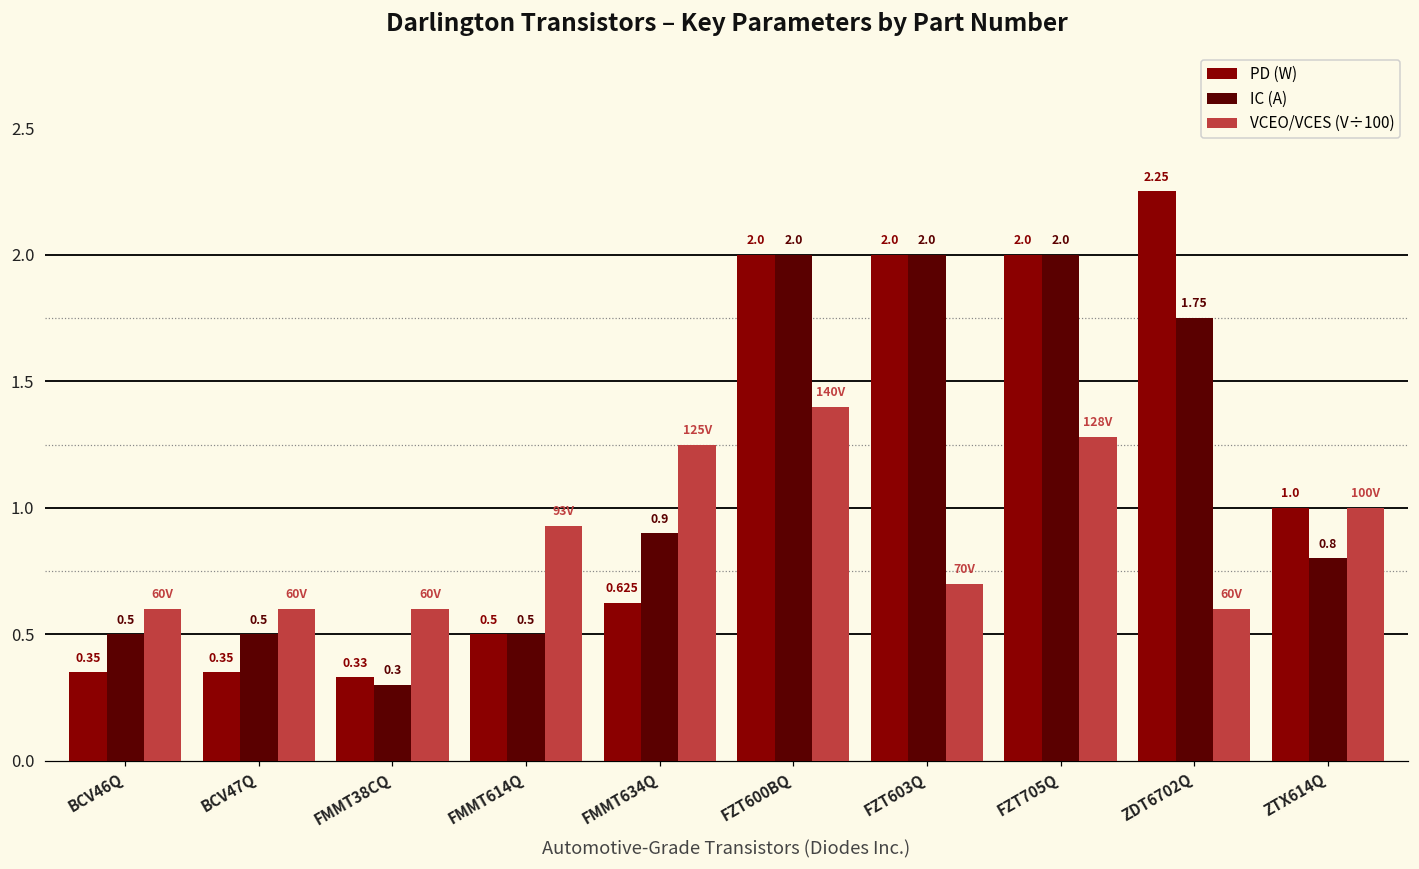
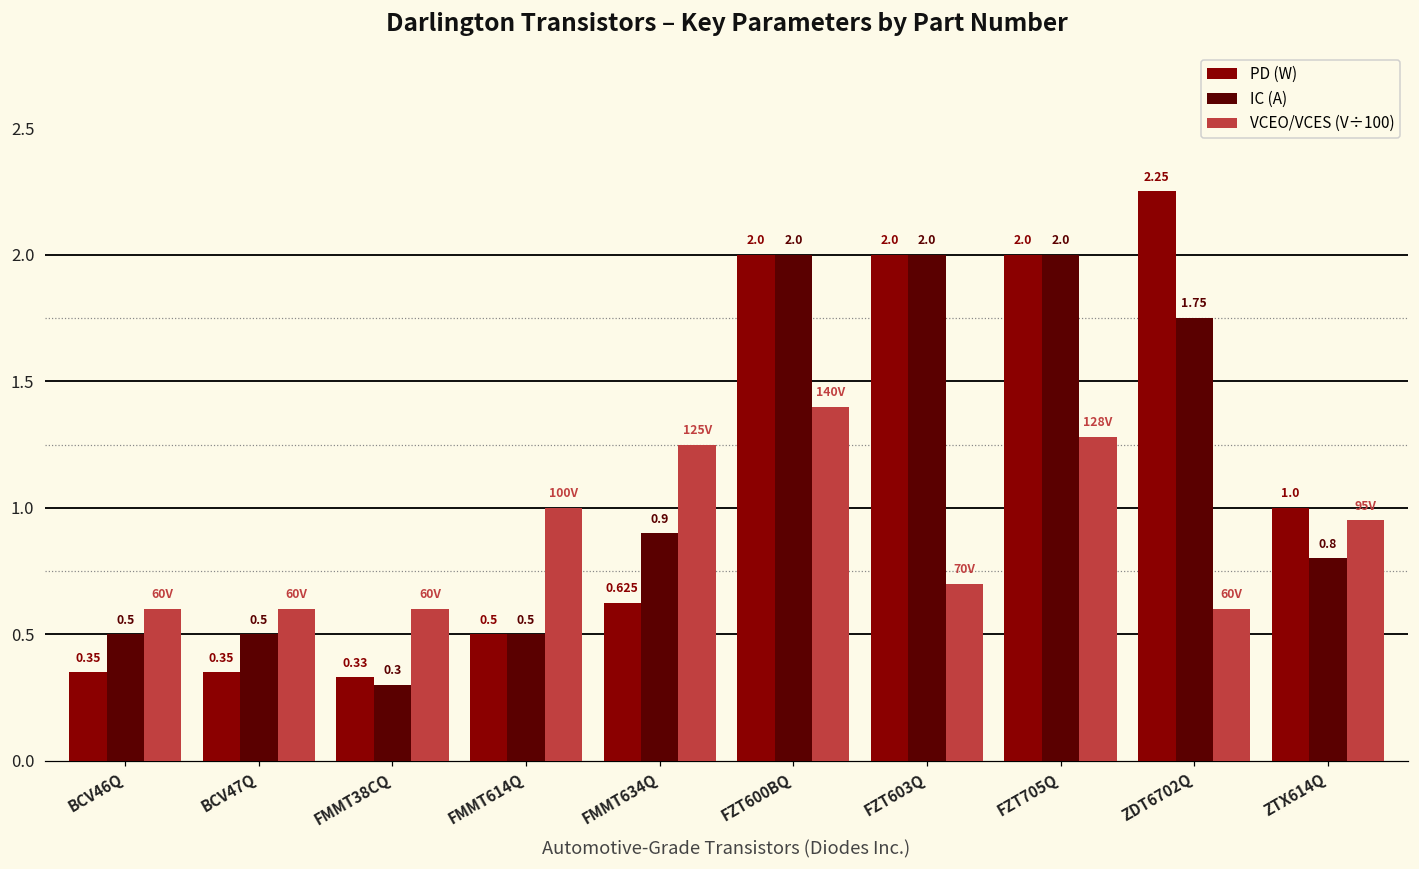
  {
    "VCEO/VCES (V÷100)": {
-     "FMMT614Q": "93V",
-     "ZTX614Q": "100V"
+     "FMMT614Q": "100V",
+     "ZTX614Q": "95V"
    }
  }
